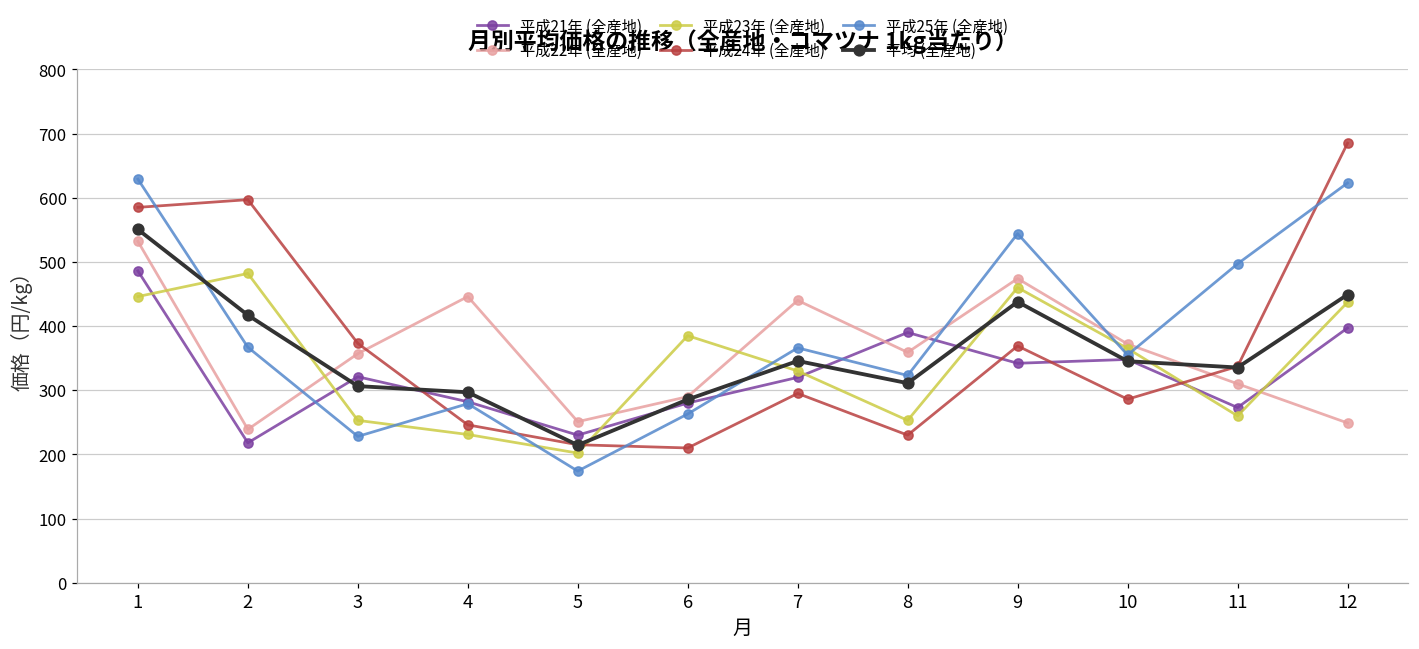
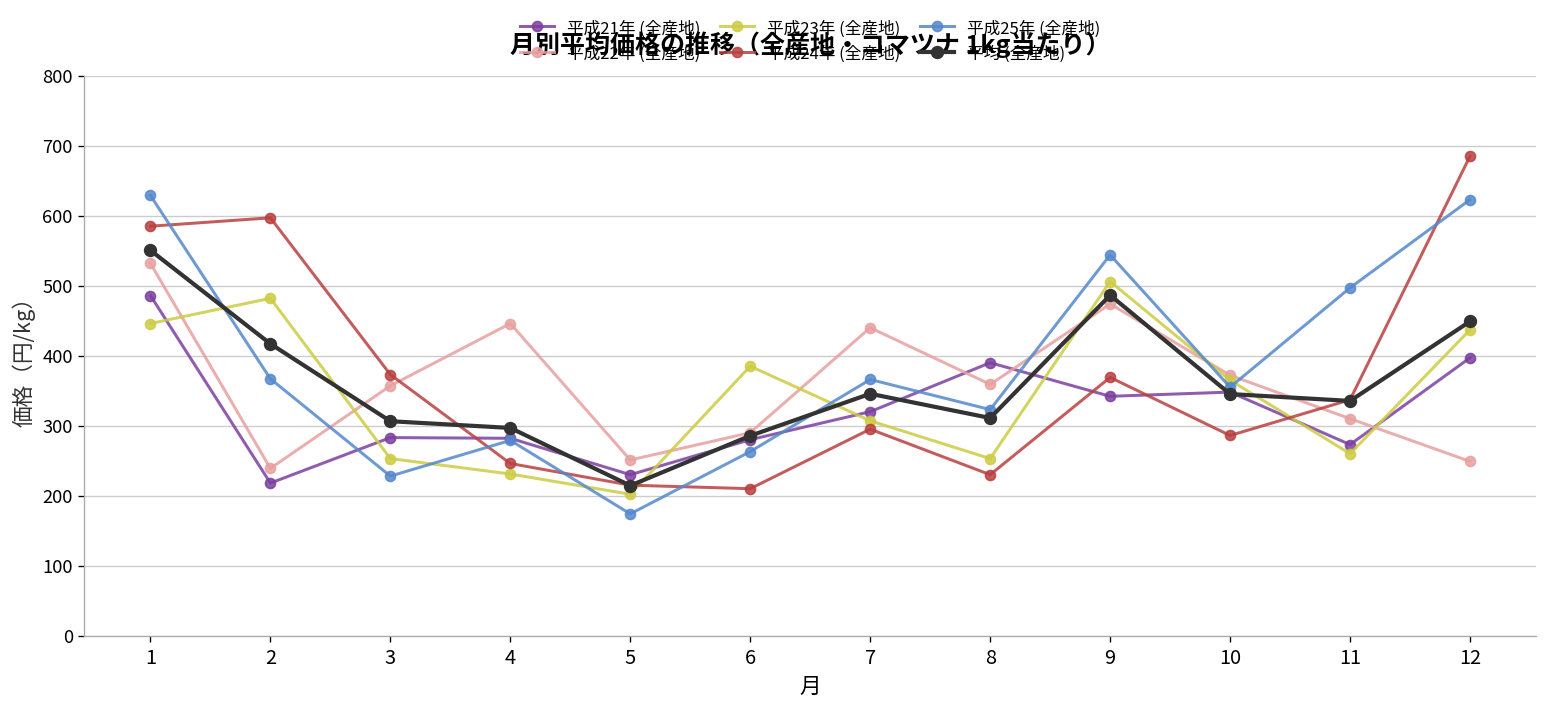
  {
    "平成21年 (全産地)": {
      "1": 490,
      "2": 220,
-     "3": 320,
+     "3": 280,
      "5": 230,
      "6": 280,
      "7": 320,
      "8": 390,
      "9": 340,
      "11": 270,
      "12": 400
    },
    "平成22年 (全産地)": {
      "1": 530,
      "2": 240,
      "3": 360,
      "4": 450,
      "5": 250,
      "7": 440,
      "8": 360,
      "9": 470,
      "10": 370,
      "11": 310,
      "12": 250
    },
    "平成23年 (全産地)": {
      "1": 450,
      "2": 480,
      "3": 250,
      "4": 230,
      "5": 200,
      "6": 390,
-     "7": 330,
+     "7": 310,
      "8": 250,
-     "9": 460,
+     "9": 510,
      "10": 370,
      "11": 260,
      "12": 440
    },
    "平成24年 (全産地)": {
      "1": 590,
      "2": 600,
      "3": 370,
      "4": 250,
      "6": 210,
      "7": 300,
      "8": 230,
      "9": 370,
      "10": 290,
      "12": 690
    },
    "平成25年 (全産地)": {
      "1": 630,
      "2": 370,
      "3": 230,
      "5": 170,
      "6": 260,
      "7": 370,
      "8": 320,
      "9": 540,
      "10": 360,
      "11": 500,
      "12": 620
    },
    "平均 (全産地)": {
      "1": 550,
      "2": 420,
      "3": 310,
      "4": 300,
      "7": 350,
      "8": 310,
-     "9": 440,
+     "9": 490,
      "12": 450
    }
  }
